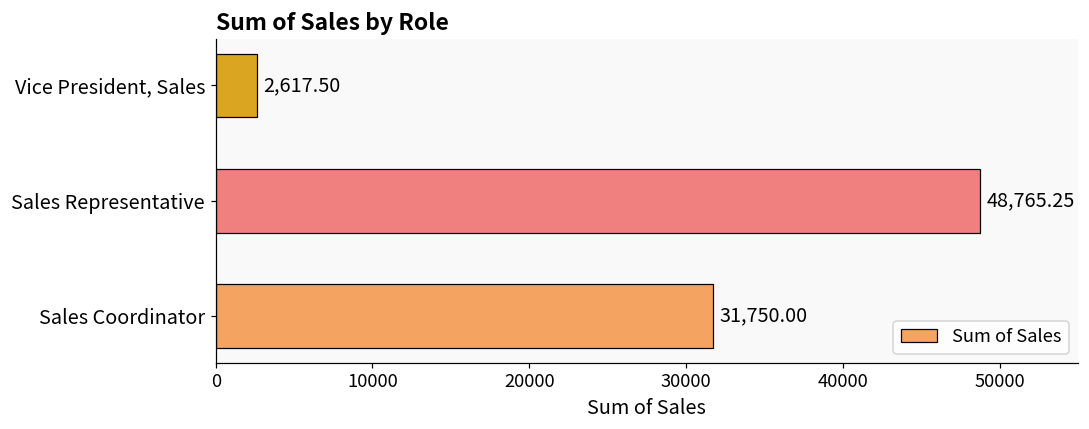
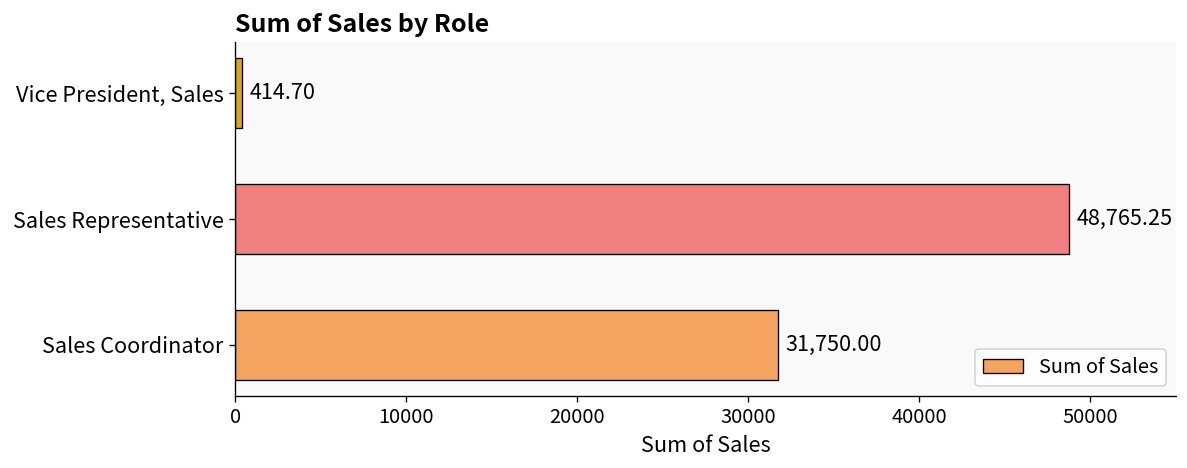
  {
-   "Vice President, Sales": "2,617.50",
+   "Vice President, Sales": "414.70",
    "Sales Representative": "48,765.25",
    "Sales Coordinator": "31,750.00"
  }
